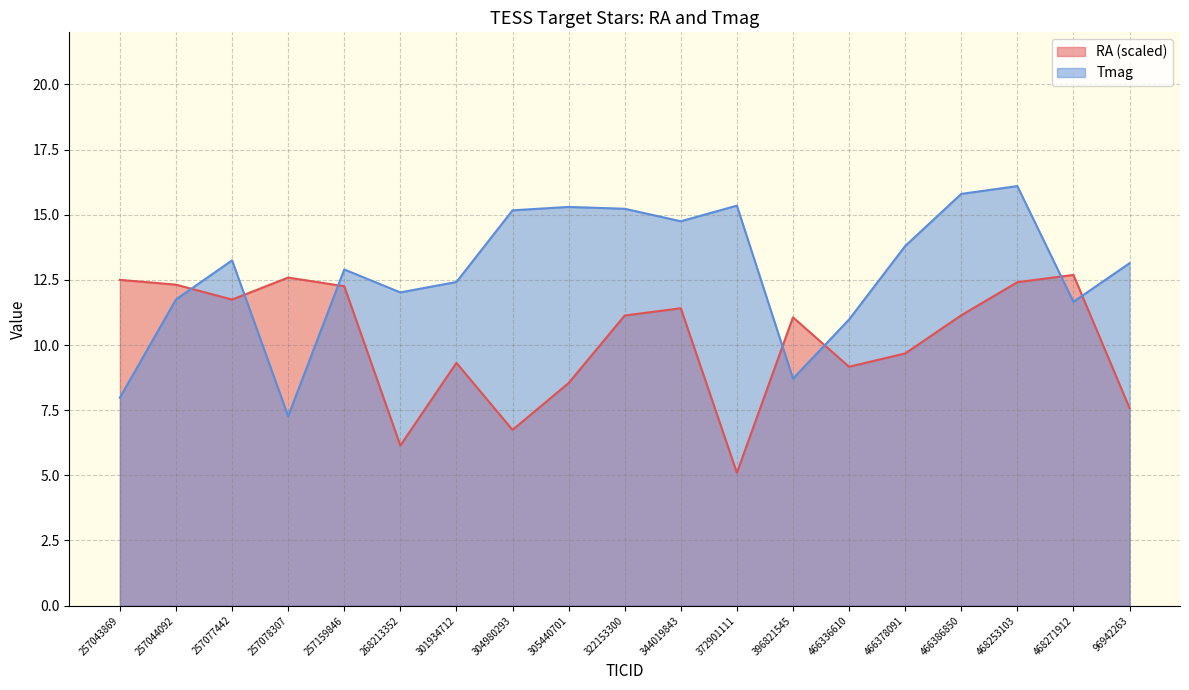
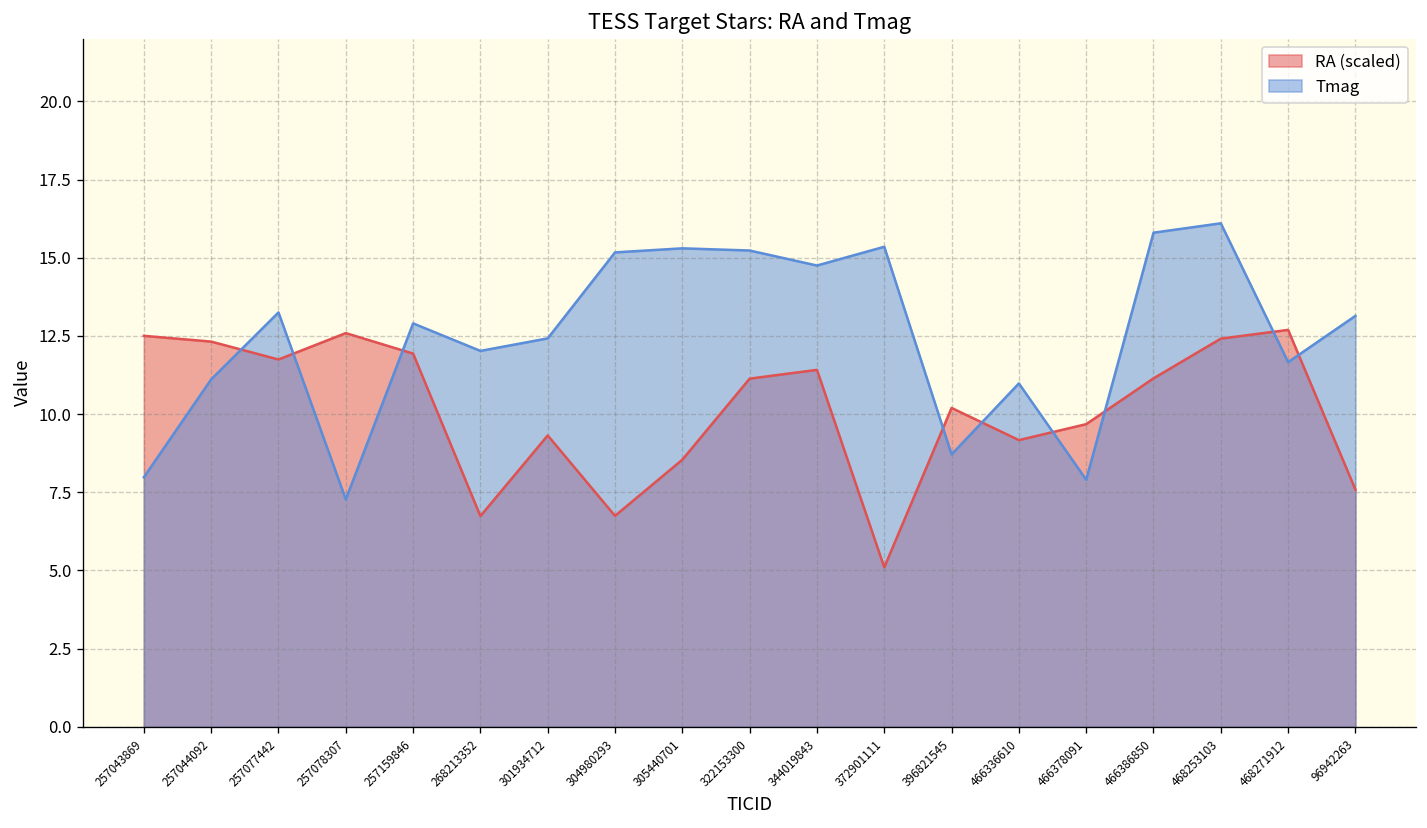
  {
    "RA (scaled)": {
      "257043869": 12.5,
      "257044092": 12.3,
      "257077442": 11.7,
      "257078307": 12.6,
-     "257159846": 12.3,
-     "268213352": 6.1,
+     "257159846": 11.9,
+     "268213352": 6.7,
      "301934712": 9.3,
      "304980293": 6.7,
      "305440701": 8.5,
      "322153300": 11.1,
      "344019843": 11.4,
      "372901111": 5.1,
-     "396821545": 11.1,
+     "396821545": 10.2,
      "466336610": 9.2,
      "466378091": 9.7,
      "466386850": 11.1,
      "468253103": 12.4,
      "468271912": 12.7,
      "96942263": 7.6
    },
    "Tmag": {
      "257043869": 8.0,
-     "257044092": 11.8,
+     "257044092": 11.1,
      "257077442": 13.3,
      "257078307": 7.3,
      "257159846": 12.9,
      "268213352": 12.0,
      "301934712": 12.4,
      "304980293": 15.2,
      "305440701": 15.3,
      "322153300": 15.2,
      "344019843": 14.8,
      "372901111": 15.4,
      "396821545": 8.7,
      "466336610": 11.0,
-     "466378091": 13.8,
+     "466378091": 7.9,
      "466386850": 15.8,
      "468253103": 16.1,
      "468271912": 11.7,
      "96942263": 13.1
    }
  }
